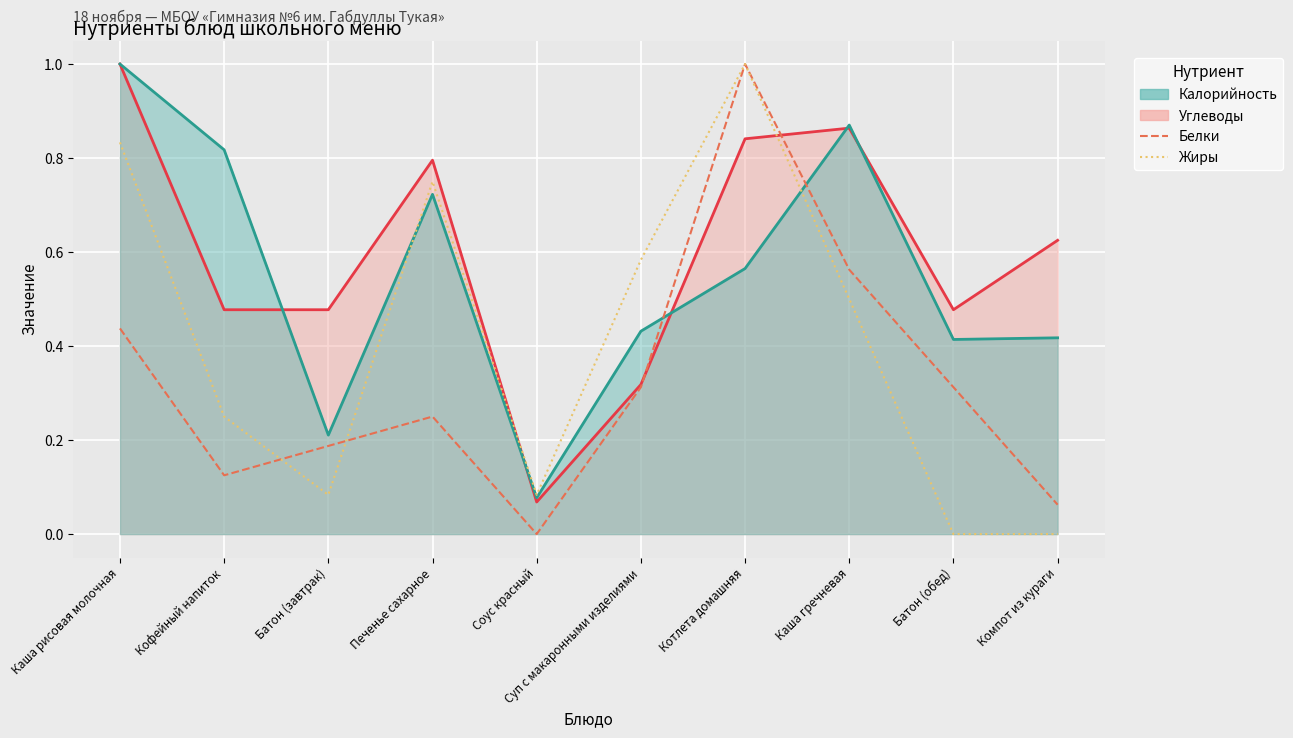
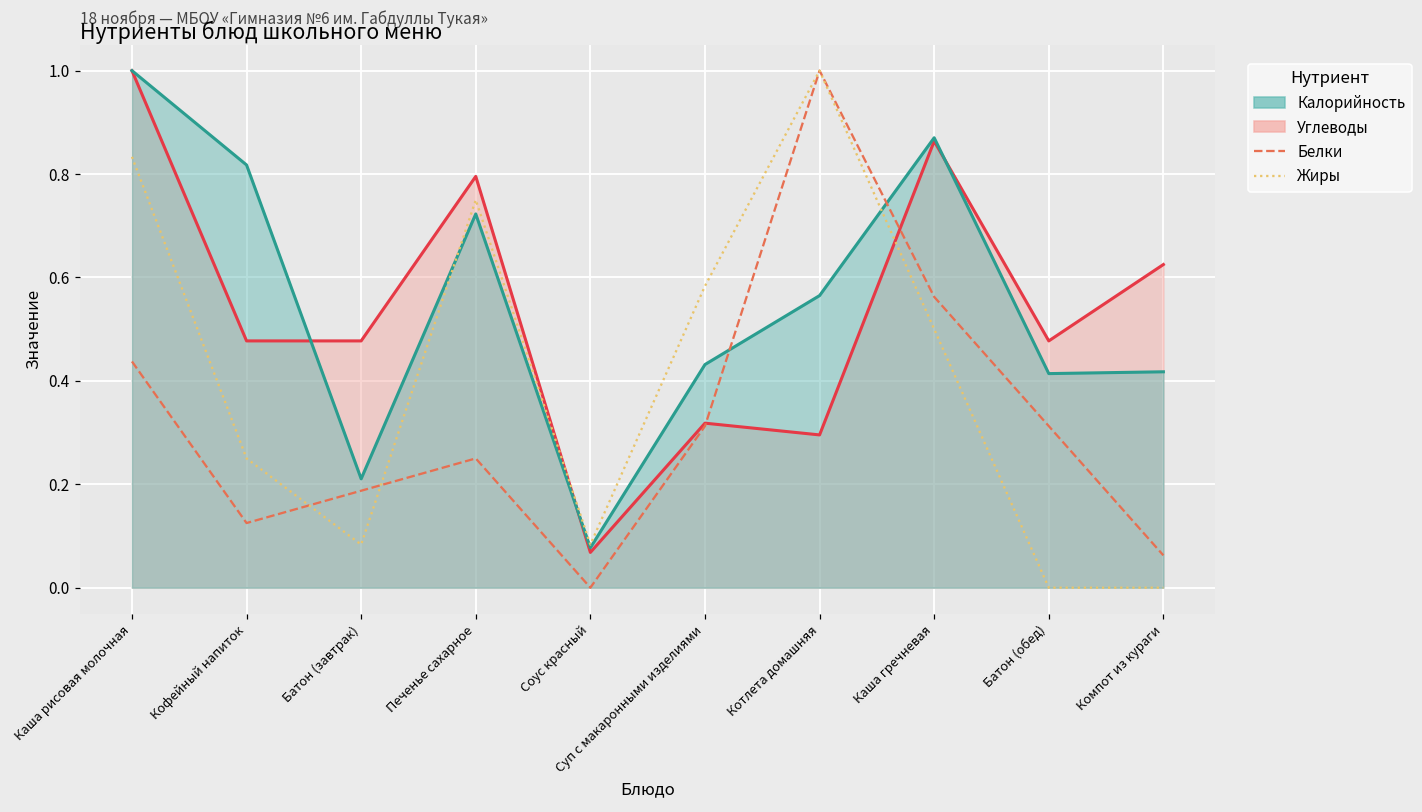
  {
    "Калорийность": {
      "Кофейный напиток": 0.82,
      "Батон (завтрак)": 0.21,
      "Печенье сахарное": 0.72,
      "Соус красный": 0.08,
      "Суп с макаронными изделиями": 0.43,
      "Котлета домашняя": 0.56,
      "Каша гречневая": 0.87,
      "Батон (обед)": 0.41,
      "Компот из кураги": 0.42
    },
    "Углеводы": {
      "Кофейный напиток": 0.48,
      "Батон (завтрак)": 0.48,
      "Печенье сахарное": 0.80,
      "Соус красный": 0.07,
      "Суп с макаронными изделиями": 0.32,
-     "Котлета домашняя": 0.84,
+     "Котлета домашняя": 0.30,
      "Каша гречневая": 0.86,
      "Батон (обед)": 0.48,
      "Компот из кураги": 0.63
    },
    "Белки": {
      "Каша рисовая молочная": 0.44,
      "Кофейный напиток": 0.13,
      "Батон (завтрак)": 0.19,
      "Печенье сахарное": 0.25,
      "Соус красный": 0.00,
      "Суп с макаронными изделиями": 0.31,
      "Каша гречневая": 0.56,
      "Батон (обед)": 0.31,
      "Компот из кураги": 0.06
    },
    "Жиры": {
      "Каша рисовая молочная": 0.83,
      "Кофейный напиток": 0.25,
      "Батон (завтрак)": 0.08,
      "Печенье сахарное": 0.75,
      "Соус красный": 0.08,
      "Суп с макаронными изделиями": 0.58,
      "Каша гречневая": 0.50,
      "Батон (обед)": 0.00,
      "Компот из кураги": 0.00
    }
  }
